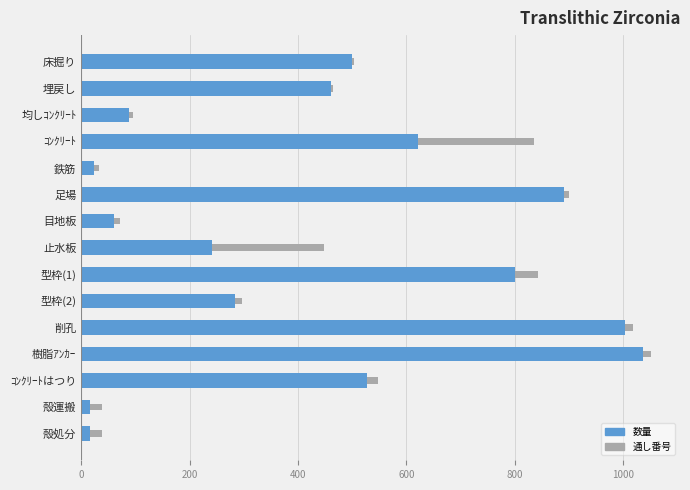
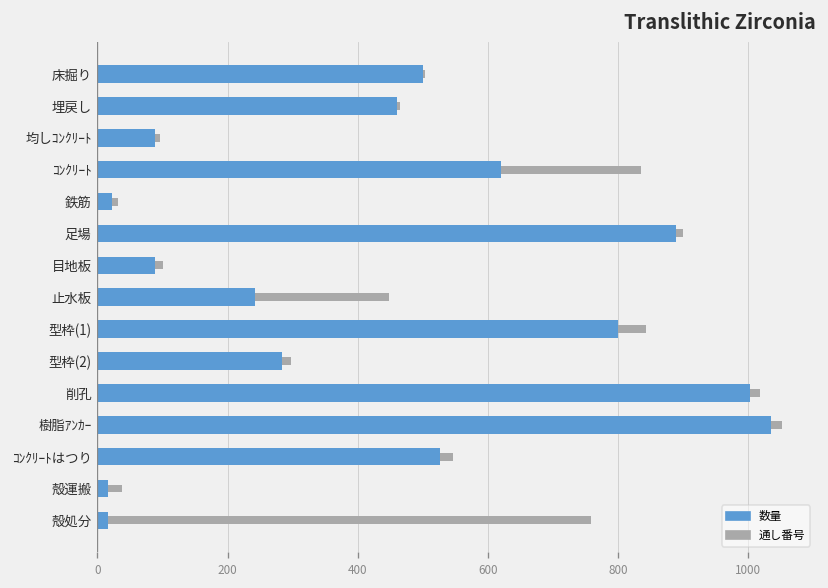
  {
    "数量": {
      "床掘り": 500,
      "埋戻し": 460,
      "均しｺﾝｸﾘｰﾄ": 90,
      "ｺﾝｸﾘｰﾄ": 620,
      "鉄筋": 20,
      "足場": 890,
-     "目地板": 60,
+     "目地板": 90,
      "止水板": 240,
      "型枠(1)": 800,
      "型枠(2)": 280,
      "削孔": 1000,
      "樹脂ｱﾝｶｰ": 1040,
      "ｺﾝｸﾘｰﾄはつり": 530,
      "殻運搬": 20,
      "殻処分": 20
    },
    "通し番号": {
      "埋戻し": 10,
      "均しｺﾝｸﾘｰﾄ": 10,
      "ｺﾝｸﾘｰﾄ": 220,
      "鉄筋": 10,
      "足場": 10,
      "目地板": 10,
      "止水板": 210,
      "型枠(1)": 40,
      "型枠(2)": 10,
      "削孔": 20,
      "樹脂ｱﾝｶｰ": 20,
      "ｺﾝｸﾘｰﾄはつり": 20,
      "殻運搬": 20,
-     "殻処分": 20
+     "殻処分": 740
    }
  }
